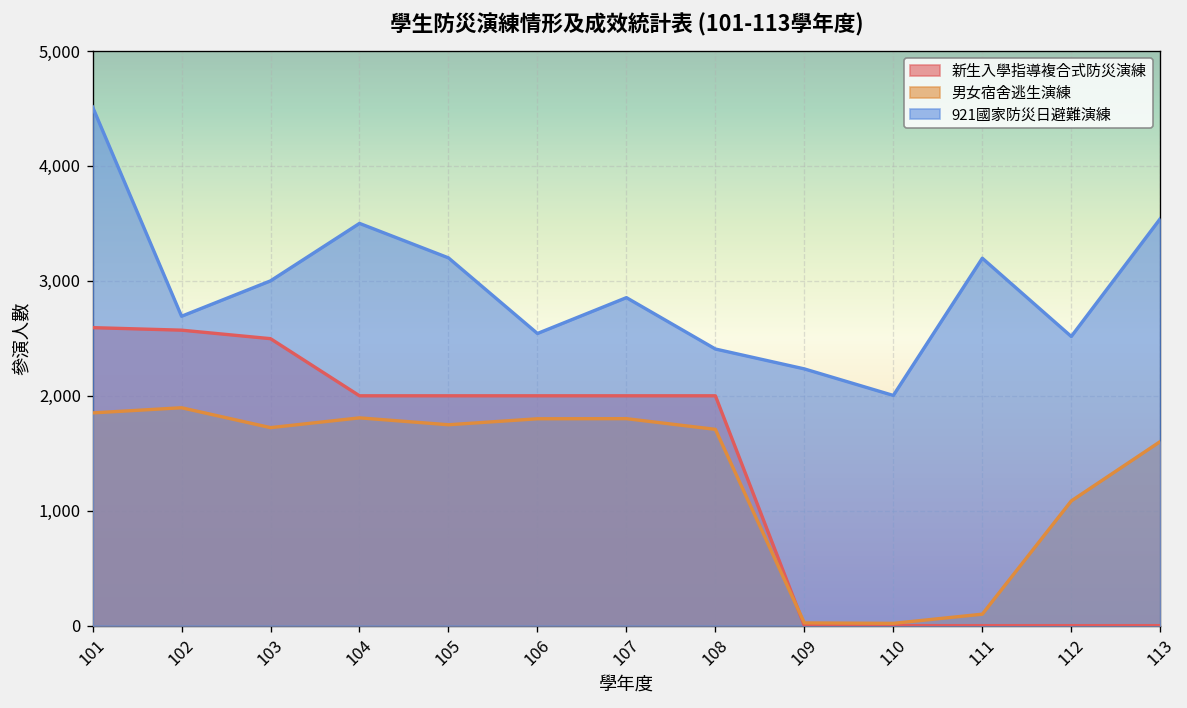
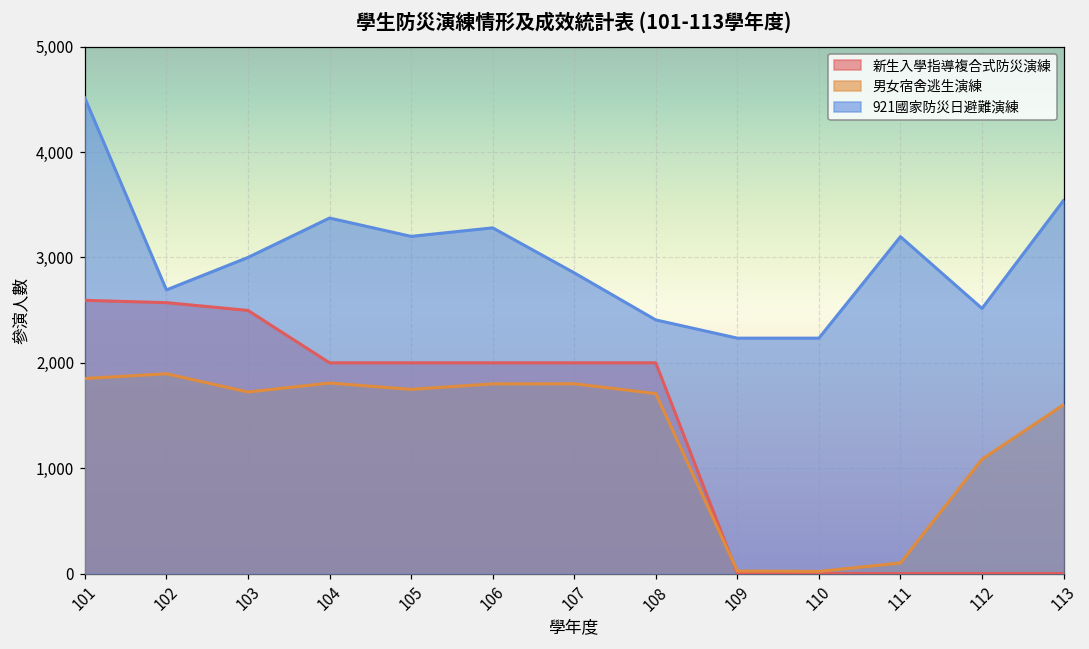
  {
    "921國家防災日避難演練": {
      "101": "4,500",
      "102": "2,700",
      "103": "3,000",
-     "104": "3,500",
+     "104": "3,400",
      "105": "3,200",
-     "106": "2,500",
+     "106": "3,300",
      "107": "2,900",
      "108": "2,400",
      "109": "2,200",
-     "110": "2,000",
+     "110": "2,200",
      "111": "3,200",
      "112": "2,500",
      "113": "3,500"
    }
  }
